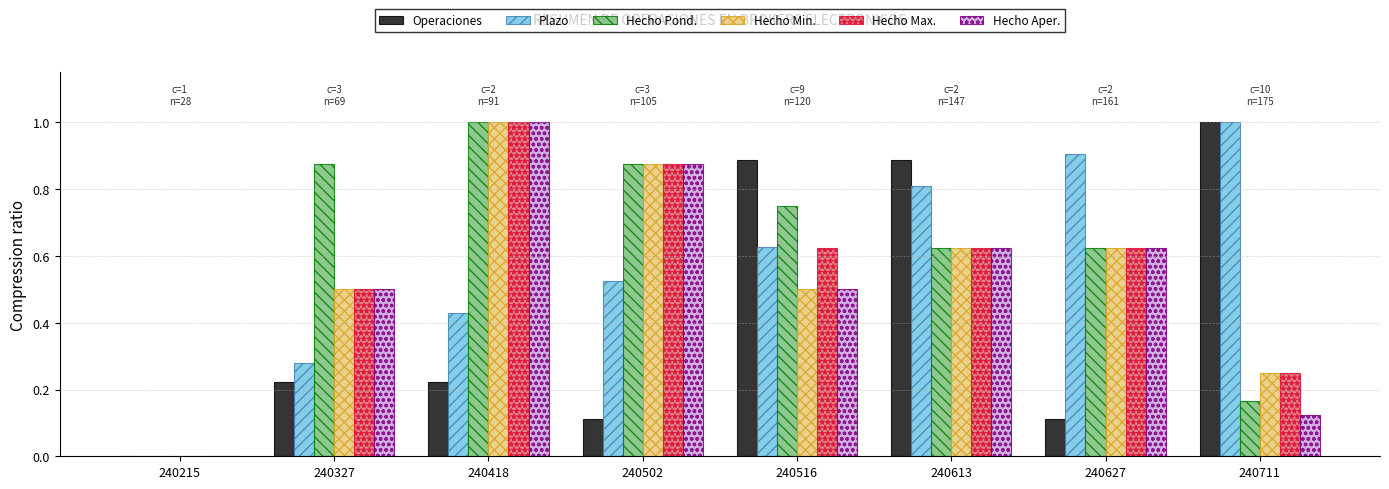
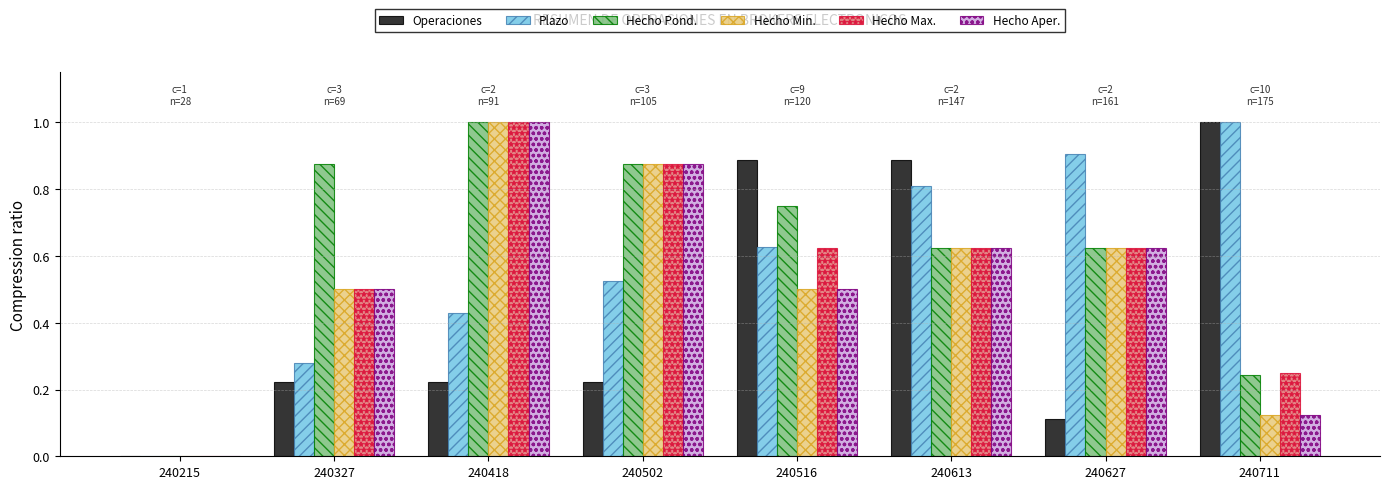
  {
    "Operaciones": {
      "240215": 0.00,
      "240327": 0.22,
      "240418": 0.22,
-     "240502": 0.11,
+     "240502": 0.22,
      "240516": 0.89,
      "240613": 0.89,
      "240627": 0.11,
      "240711": 1.00
    },
    "Plazo": {
      "240215": 0.00,
      "240327": 0.28,
      "240418": 0.43,
      "240502": 0.52,
      "240516": 0.63,
      "240613": 0.81,
      "240627": 0.90
    },
    "Hecho Pond.": {
      "240215": 0.00,
      "240327": 0.87,
      "240502": 0.87,
      "240516": 0.75,
      "240613": 0.62,
      "240627": 0.62,
-     "240711": 0.17
+     "240711": 0.24
    },
    "Hecho Min.": {
      "240215": 0.00,
      "240327": 0.50,
      "240502": 0.87,
      "240516": 0.50,
      "240613": 0.62,
      "240627": 0.62,
-     "240711": 0.25
+     "240711": 0.12
    },
    "Hecho Max.": {
      "240215": 0.00,
      "240327": 0.50,
      "240418": 1.00,
      "240502": 0.87,
      "240516": 0.62,
      "240613": 0.62,
      "240627": 0.62,
      "240711": 0.25
    },
    "Hecho Aper.": {
      "240215": 0.00,
      "240327": 0.50,
      "240418": 1.00,
      "240502": 0.87,
      "240516": 0.50,
      "240613": 0.62,
      "240627": 0.62,
      "240711": 0.12
    }
  }
